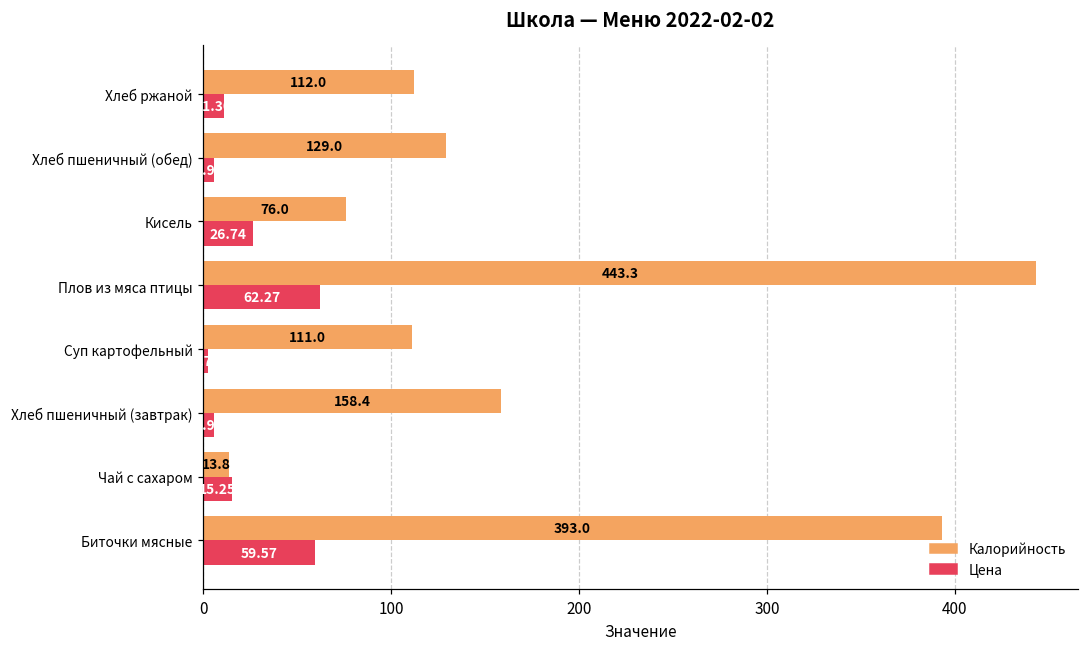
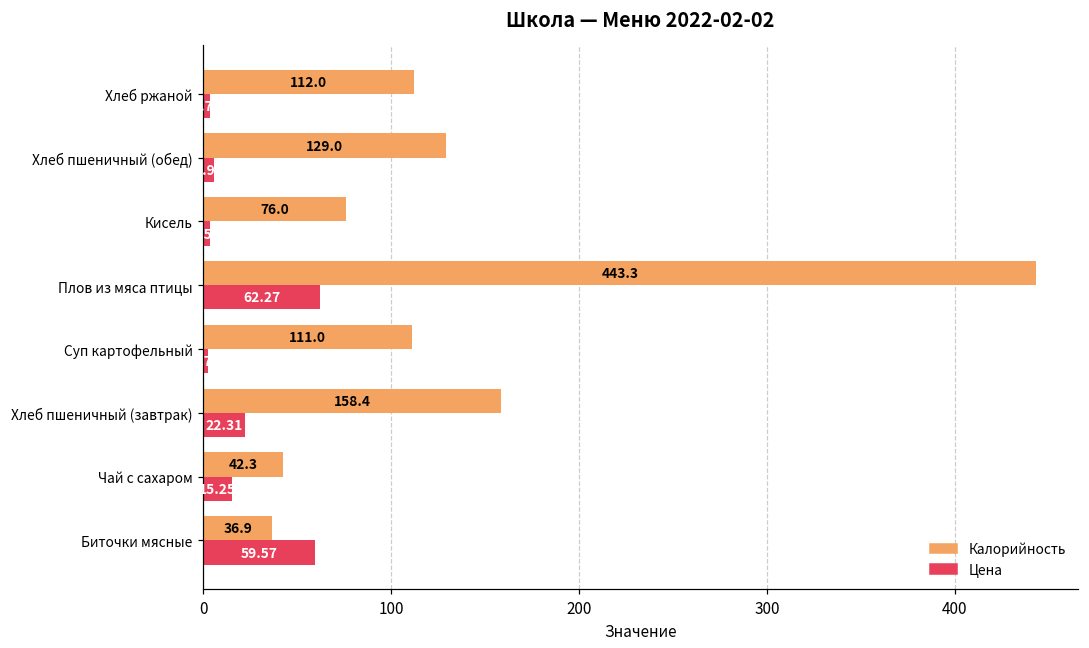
  {
    "Калорийность": {
      "Хлеб ржаной": 112.0,
      "Хлеб пшеничный (обед)": 129.0,
      "Кисель": 76.0,
      "Плов из мяса птицы": 443.3,
      "Суп картофельный": 111.0,
      "Хлеб пшеничный (завтрак)": 158.4,
-     "Чай с сахаром": 13.8,
-     "Биточки мясные": 393.0
+     "Чай с сахаром": 42.3,
+     "Биточки мясные": 36.9
    },
    "Цена": {
-     "Хлеб ржаной": 11,
+     "Хлеб ржаной": 4,
      "Хлеб пшеничный (обед)": 6,
-     "Кисель": 27,
+     "Кисель": 4,
      "Суп картофельный": 3,
-     "Хлеб пшеничный (завтрак)": 6
+     "Хлеб пшеничный (завтрак)": 22
    }
  }
